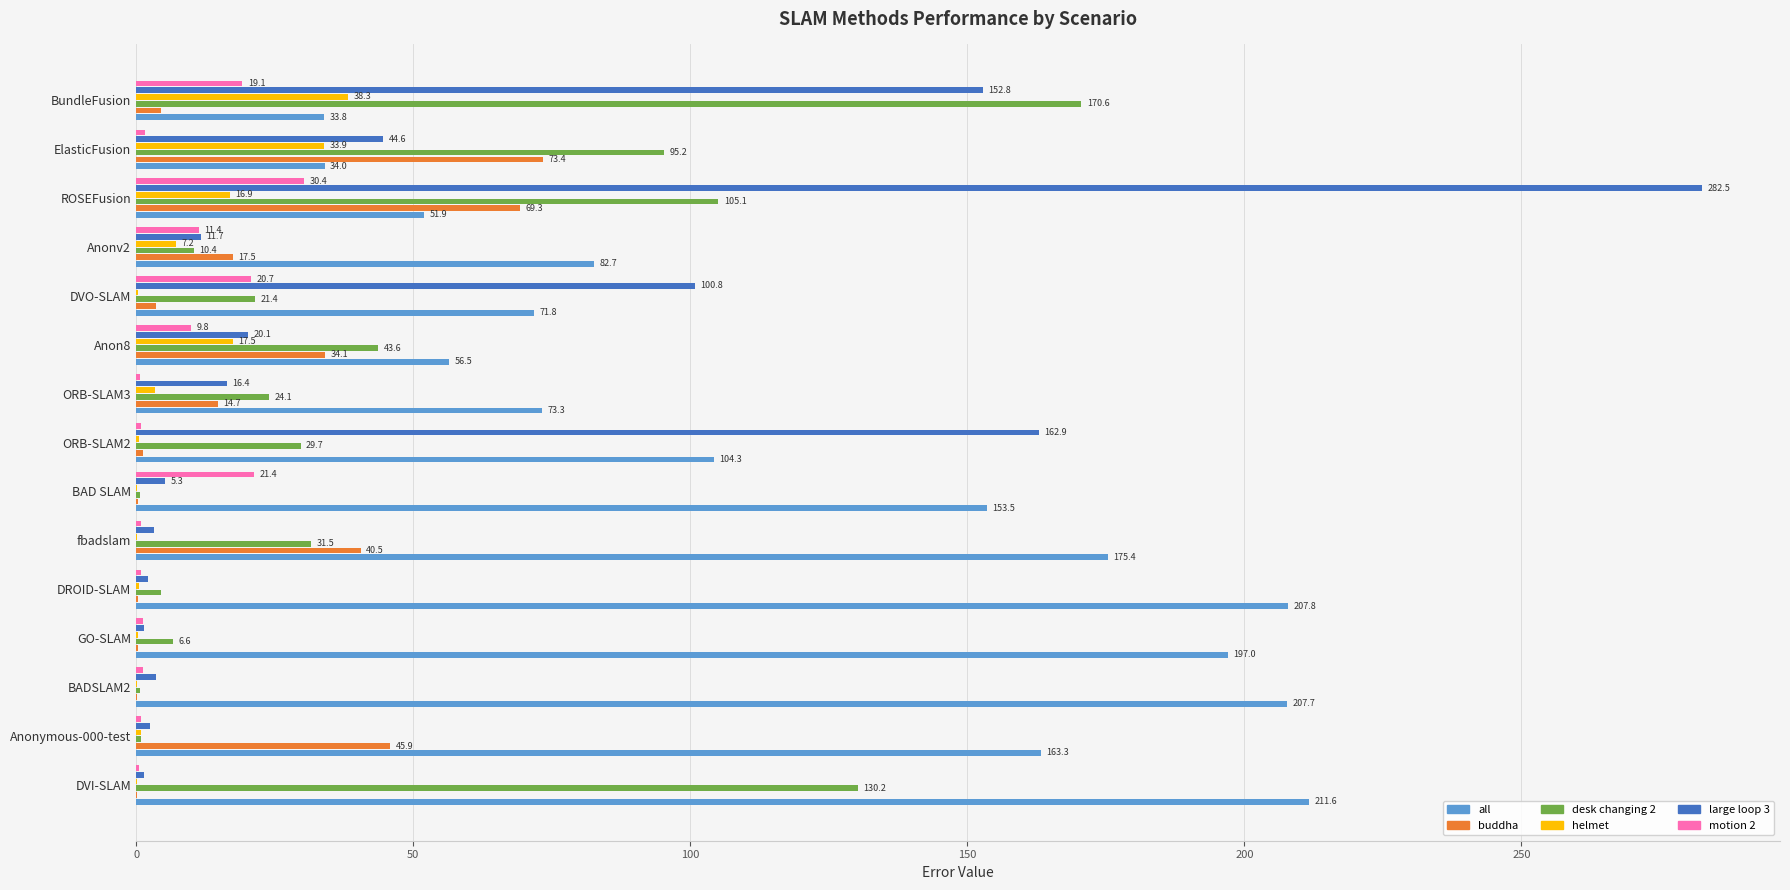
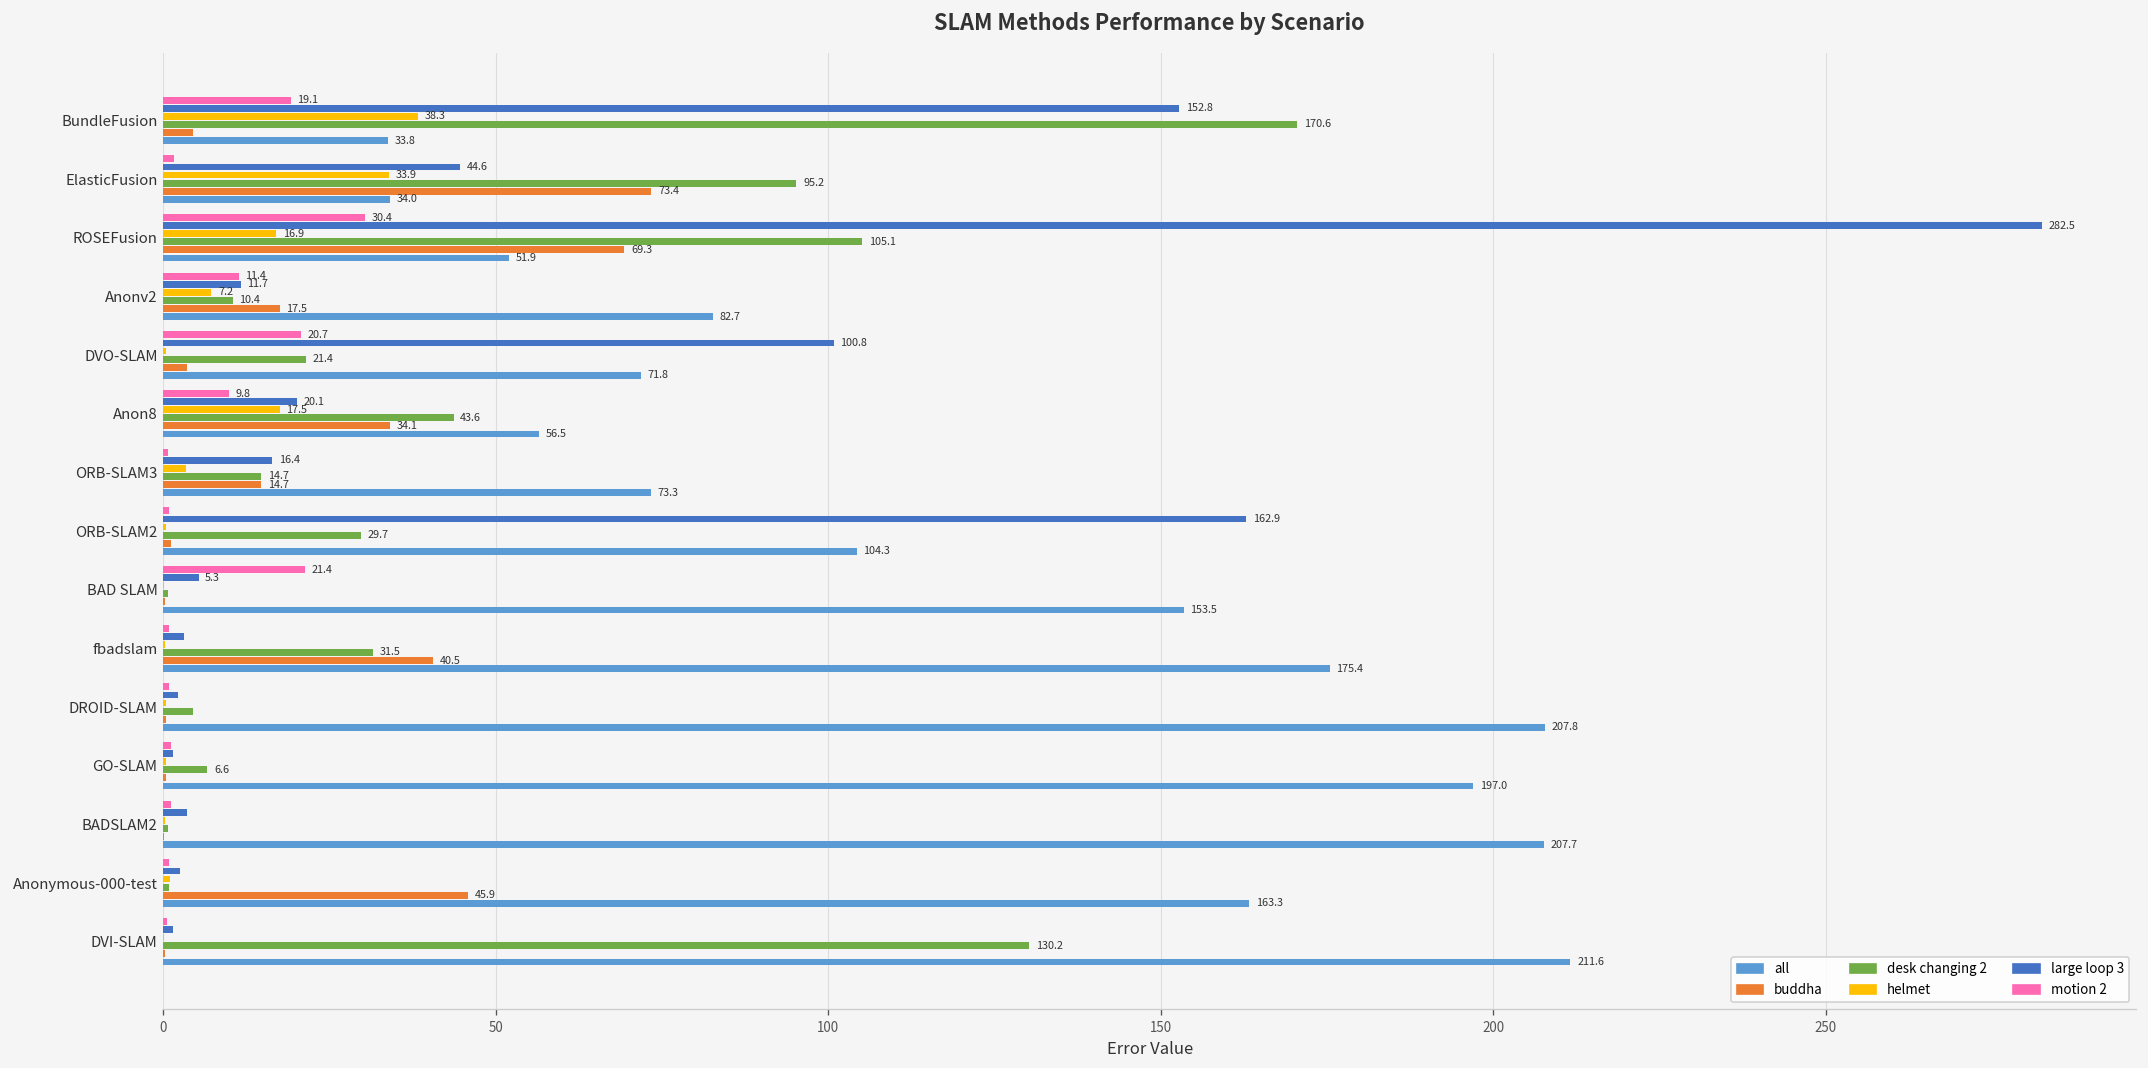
  {
    "buddha": {
      "ElasticFusion": 73.4,
      "ROSEFusion": 69.3,
      "Anonv2": 17.5,
      "Anon8": 34.1,
      "fbadslam": 40.5,
      "Anonymous-000-test": 45.9
    },
    "desk changing 2": {
      "BundleFusion": 170.6,
      "ElasticFusion": 95.2,
      "ROSEFusion": 105.1,
      "Anonv2": 10.4,
      "DVO-SLAM": 21.4,
      "Anon8": 43.6,
-     "ORB-SLAM3": 24.1,
+     "ORB-SLAM3": 14.7,
      "ORB-SLAM2": 29.7,
      "fbadslam": 31.5,
      "GO-SLAM": 6.6,
      "DVI-SLAM": 130.2
    },
    "helmet": {
      "BundleFusion": 38.3,
      "ElasticFusion": 33.9,
      "ROSEFusion": 16.9,
      "Anonv2": 7.2,
      "Anon8": 17.5
    },
    "motion 2": {
      "BundleFusion": 19.1,
      "ROSEFusion": 30.4,
      "DVO-SLAM": 20.7,
      "Anon8": 9.8,
      "BAD SLAM": 21.4
    }
  }
